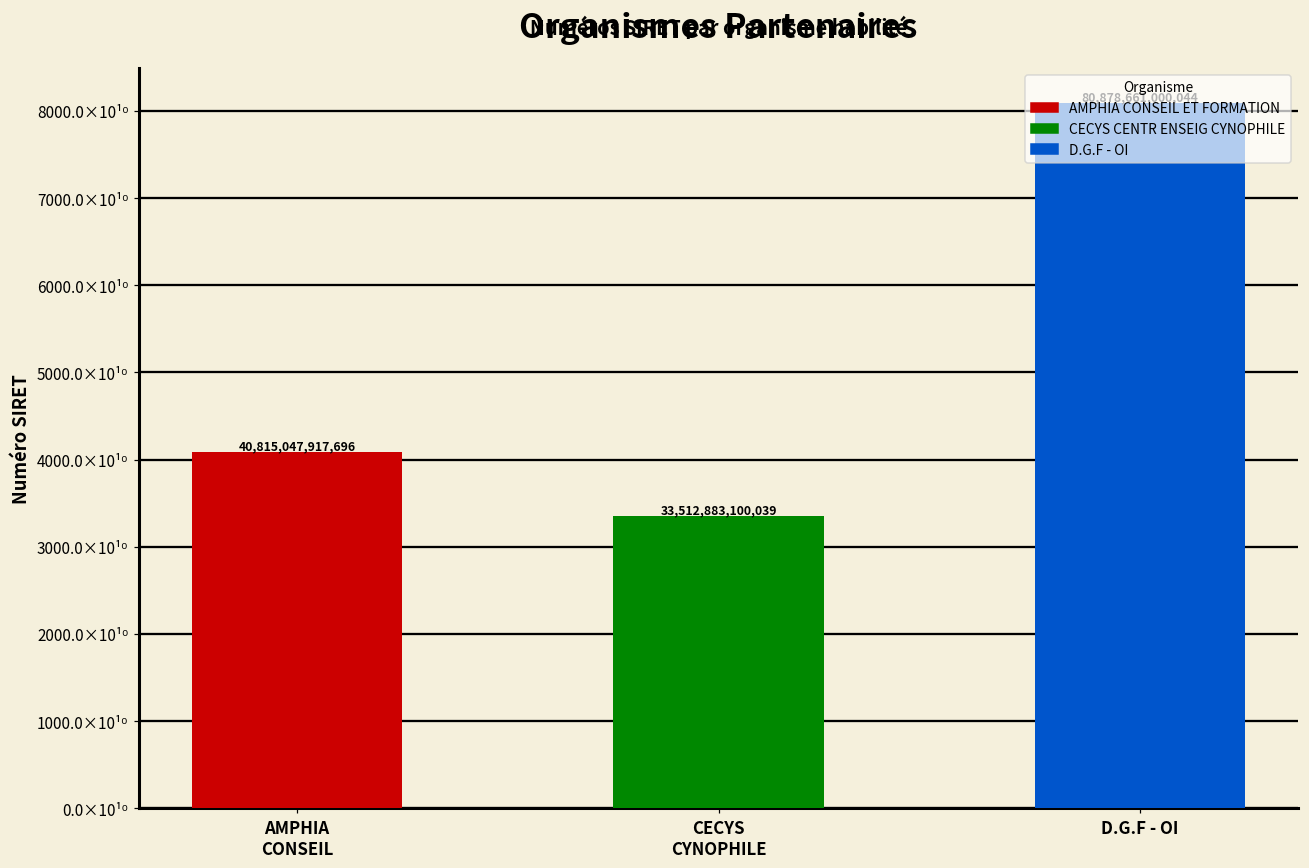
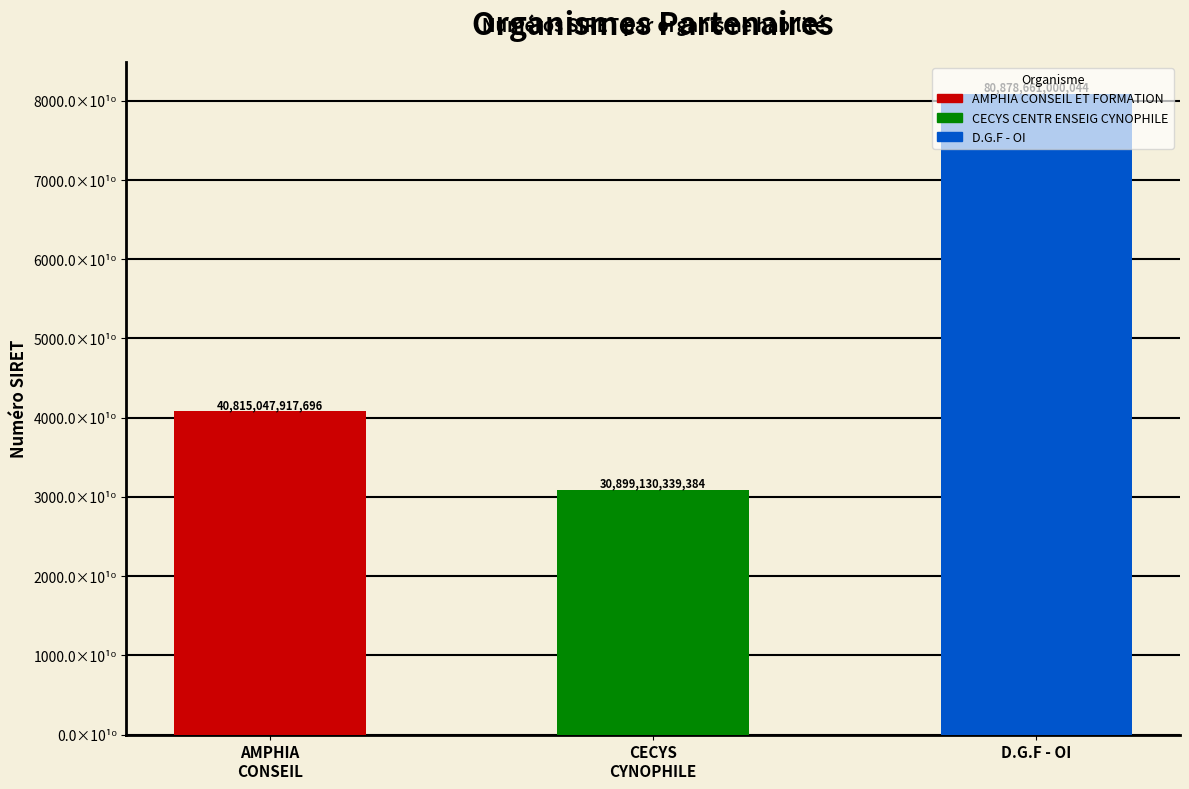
  {
    "AMPHIA CONSEIL": "40,815,047,917,696",
-   "CECYS CYNOPHILE": "33,512,883,100,039"
+   "CECYS CYNOPHILE": "30,899,130,339,384"
  }
